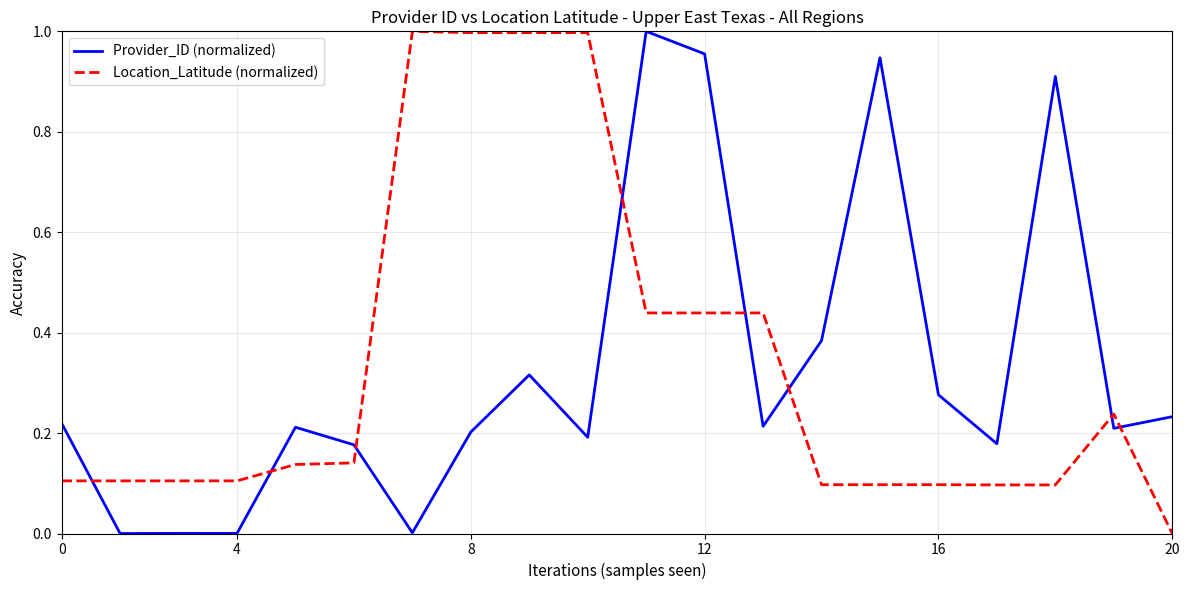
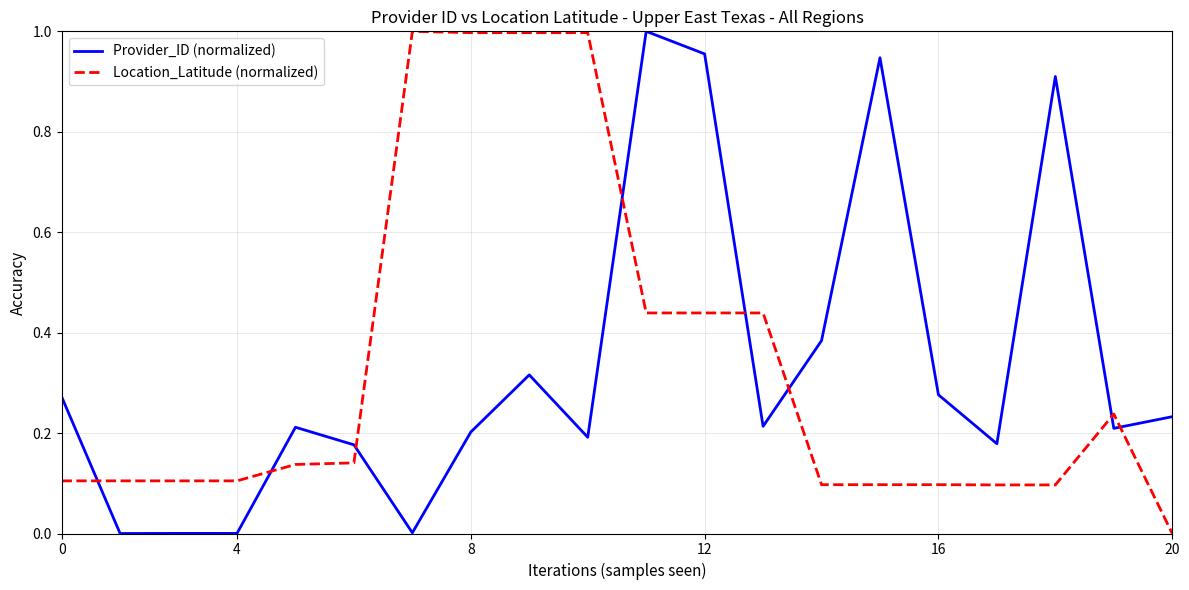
  {
    "Provider_ID (normalized)": {
-     "0": 0.22,
+     "0": 0.27,
      "20": 0.23
    },
    "Location_Latitude (normalized)": {
      "0": 0.10,
      "20": 0.00
    }
  }
